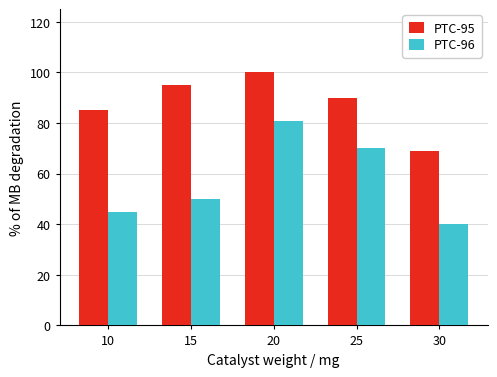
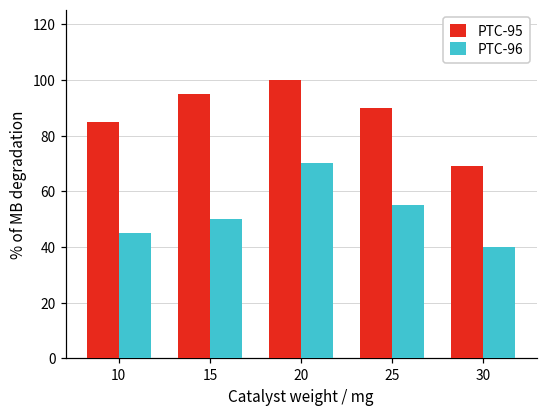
  {
    "PTC-95": {
      "10": 85,
      "15": 95,
      "20": 100,
      "25": 90,
      "30": 69
    },
    "PTC-96": {
      "10": 45,
      "15": 50,
-     "20": 81,
-     "25": 70,
+     "20": 70,
+     "25": 55,
      "30": 40
    }
  }
